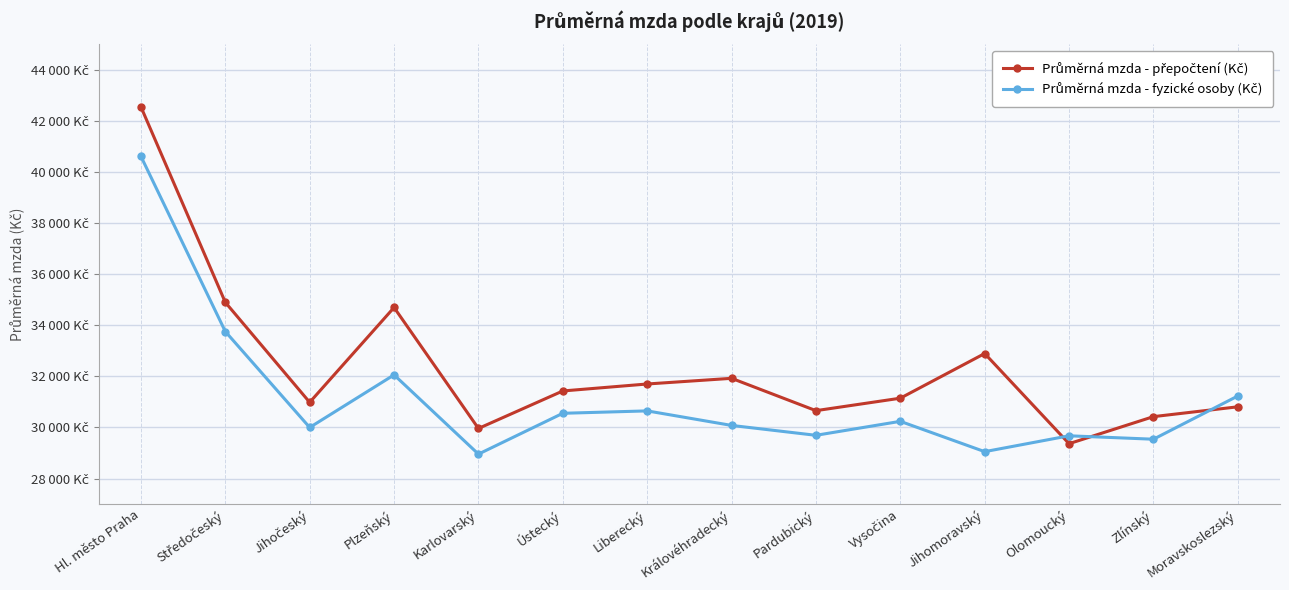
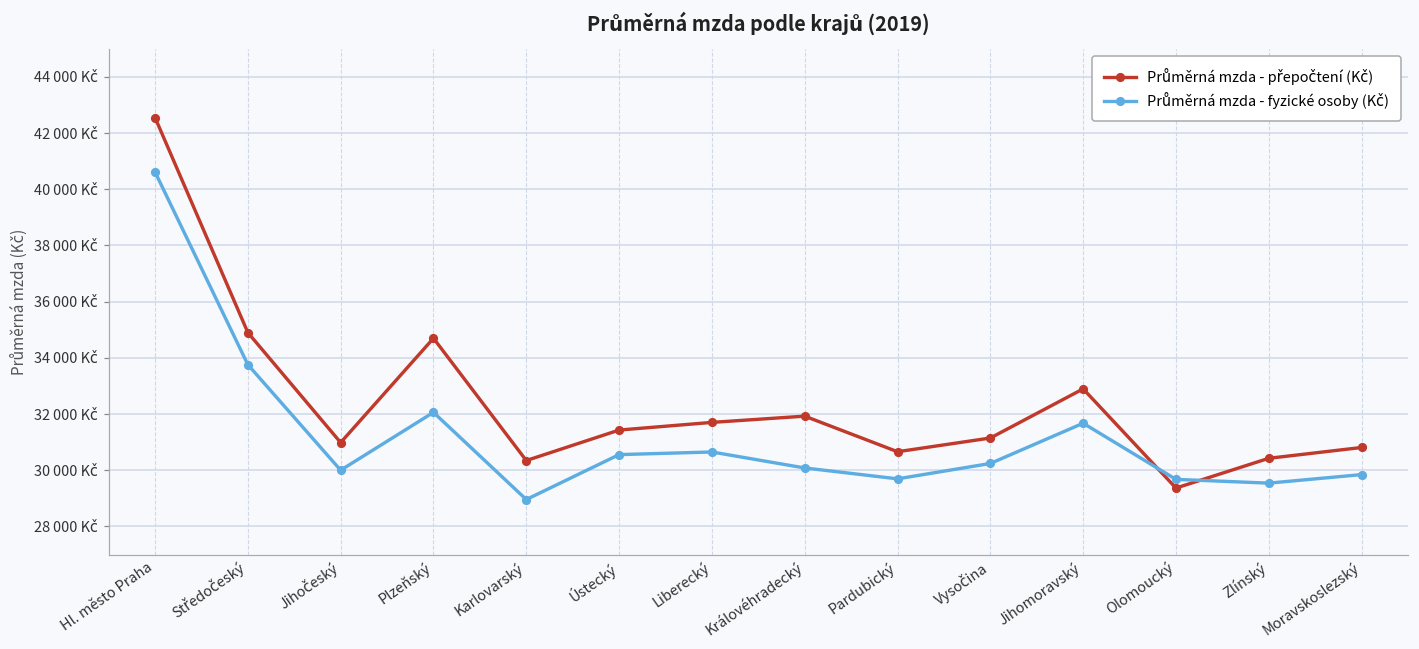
  {
    "Průměrná mzda - přepočtení (Kč)": {
      "Hl. město Praha": "42600 Kč",
      "Středočeský": "34900 Kč",
      "Jihočeský": "31000 Kč",
      "Plzeňský": "34700 Kč",
-     "Karlovarský": "30000 Kč",
+     "Karlovarský": "30300 Kč",
      "Ústecký": "31400 Kč",
      "Liberecký": "31700 Kč",
      "Královéhradecký": "31900 Kč",
      "Pardubický": "30700 Kč",
      "Vysočina": "31100 Kč",
      "Jihomoravský": "32900 Kč",
      "Olomoucký": "29400 Kč",
      "Zlínský": "30400 Kč",
      "Moravskoslezský": "30800 Kč"
    },
    "Průměrná mzda - fyzické osoby (Kč)": {
      "Hl. město Praha": "40600 Kč",
      "Středočeský": "33800 Kč",
      "Jihočeský": "30000 Kč",
      "Plzeňský": "32100 Kč",
      "Karlovarský": "29000 Kč",
      "Ústecký": "30600 Kč",
      "Liberecký": "30700 Kč",
      "Královéhradecký": "30100 Kč",
      "Pardubický": "29700 Kč",
      "Vysočina": "30200 Kč",
-     "Jihomoravský": "29100 Kč",
+     "Jihomoravský": "31700 Kč",
      "Olomoucký": "29700 Kč",
      "Zlínský": "29500 Kč",
-     "Moravskoslezský": "31200 Kč"
+     "Moravskoslezský": "29800 Kč"
    }
  }
